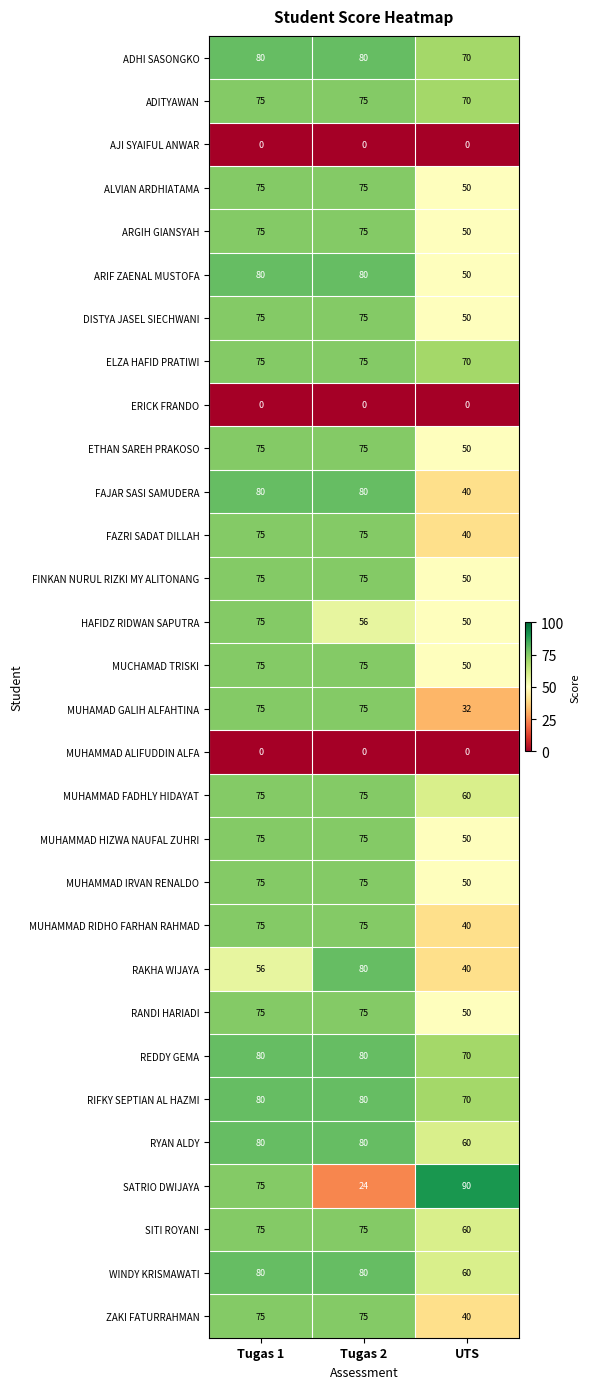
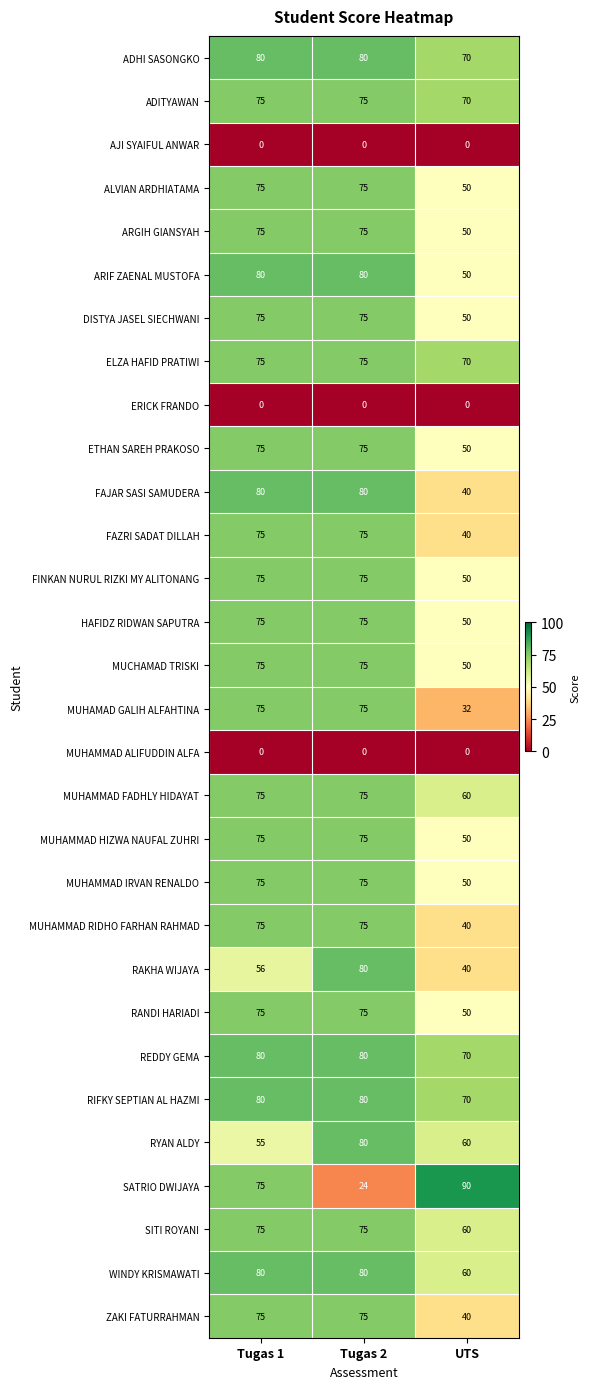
  {
    "ADHI SASONGKO": {
      "Tugas 1": 80,
      "Tugas 2": 80,
      "UTS": 70
    },
    "ADITYAWAN": {
      "Tugas 1": 75,
      "Tugas 2": 75,
      "UTS": 70
    },
    "AJI SYAIFUL ANWAR": {
      "Tugas 1": 0,
      "Tugas 2": 0,
      "UTS": 0
    },
    "ALVIAN ARDHIATAMA": {
      "Tugas 1": 75,
      "Tugas 2": 75,
      "UTS": 50
    },
    "ARGIH GIANSYAH": {
      "Tugas 1": 75,
      "Tugas 2": 75,
      "UTS": 50
    },
    "ARIF ZAENAL MUSTOFA": {
      "Tugas 1": 80,
      "Tugas 2": 80,
      "UTS": 50
    },
    "DISTYA JASEL SIECHWANI": {
      "Tugas 1": 75,
      "Tugas 2": 75,
      "UTS": 50
    },
    "ELZA HAFID PRATIWI": {
      "Tugas 1": 75,
      "Tugas 2": 75,
      "UTS": 70
    },
    "ERICK FRANDO": {
      "Tugas 1": 0,
      "Tugas 2": 0,
      "UTS": 0
    },
    "ETHAN SAREH PRAKOSO": {
      "Tugas 1": 75,
      "Tugas 2": 75,
      "UTS": 50
    },
    "FAJAR SASI SAMUDERA": {
      "Tugas 1": 80,
      "Tugas 2": 80,
      "UTS": 40
    },
    "FAZRI SADAT DILLAH": {
      "Tugas 1": 75,
      "Tugas 2": 75,
      "UTS": 40
    },
    "FINKAN NURUL RIZKI MY ALITONANG": {
      "Tugas 1": 75,
      "Tugas 2": 75,
      "UTS": 50
    },
    "HAFIDZ RIDWAN SAPUTRA": {
      "Tugas 1": 75,
-     "Tugas 2": 56,
+     "Tugas 2": 75,
      "UTS": 50
    },
    "MUCHAMAD TRISKI": {
      "Tugas 1": 75,
      "Tugas 2": 75,
      "UTS": 50
    },
    "MUHAMAD GALIH ALFAHTINA": {
      "Tugas 1": 75,
      "Tugas 2": 75,
      "UTS": 32
    },
    "MUHAMMAD ALIFUDDIN ALFA": {
      "Tugas 1": 0,
      "Tugas 2": 0,
      "UTS": 0
    },
    "MUHAMMAD FADHLY HIDAYAT": {
      "Tugas 1": 75,
      "Tugas 2": 75,
      "UTS": 60
    },
    "MUHAMMAD HIZWA NAUFAL ZUHRI": {
      "Tugas 1": 75,
      "Tugas 2": 75,
      "UTS": 50
    },
    "MUHAMMAD IRVAN RENALDO": {
      "Tugas 1": 75,
      "Tugas 2": 75,
      "UTS": 50
    },
    "MUHAMMAD RIDHO FARHAN RAHMAD": {
      "Tugas 1": 75,
      "Tugas 2": 75,
      "UTS": 40
    },
    "RAKHA WIJAYA": {
      "Tugas 1": 56,
      "Tugas 2": 80,
      "UTS": 40
    },
    "RANDI HARIADI": {
      "Tugas 1": 75,
      "Tugas 2": 75,
      "UTS": 50
    },
    "REDDY GEMA": {
      "Tugas 1": 80,
      "Tugas 2": 80,
      "UTS": 70
    },
    "RIFKY SEPTIAN AL HAZMI": {
      "Tugas 1": 80,
      "Tugas 2": 80,
      "UTS": 70
    },
    "RYAN ALDY": {
-     "Tugas 1": 80,
+     "Tugas 1": 55,
      "Tugas 2": 80,
      "UTS": 60
    },
    "SATRIO DWIJAYA": {
      "Tugas 1": 75,
      "Tugas 2": 24,
      "UTS": 90
    },
    "SITI ROYANI": {
      "Tugas 1": 75,
      "Tugas 2": 75,
      "UTS": 60
    },
    "WINDY KRISMAWATI": {
      "Tugas 1": 80,
      "Tugas 2": 80,
      "UTS": 60
    },
    "ZAKI FATURRAHMAN": {
      "Tugas 1": 75,
      "Tugas 2": 75,
      "UTS": 40
    }
  }
